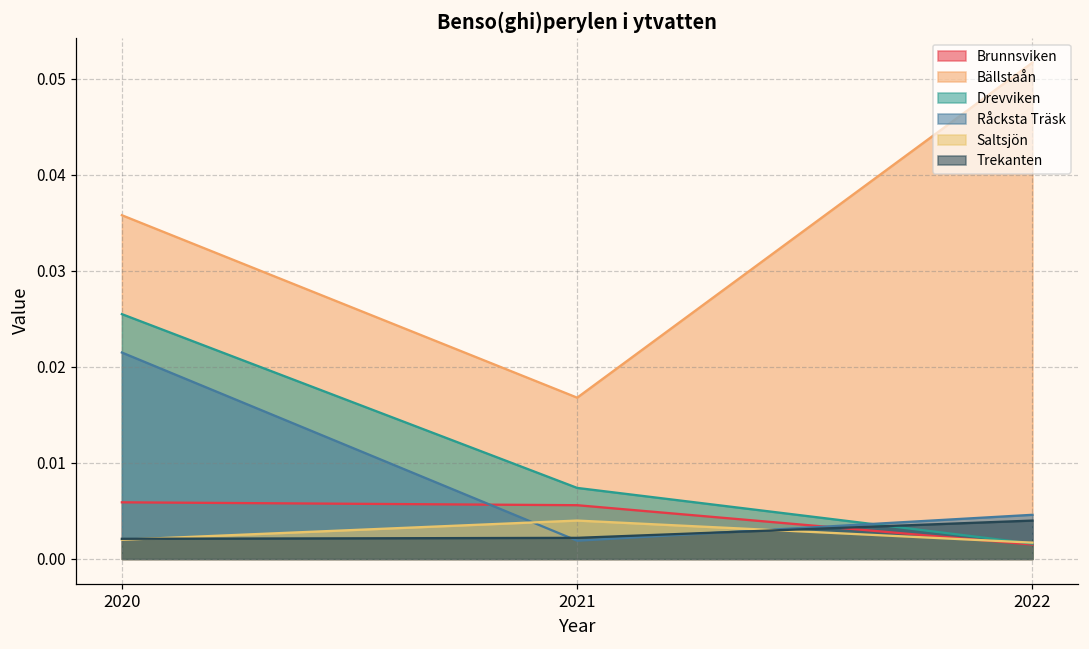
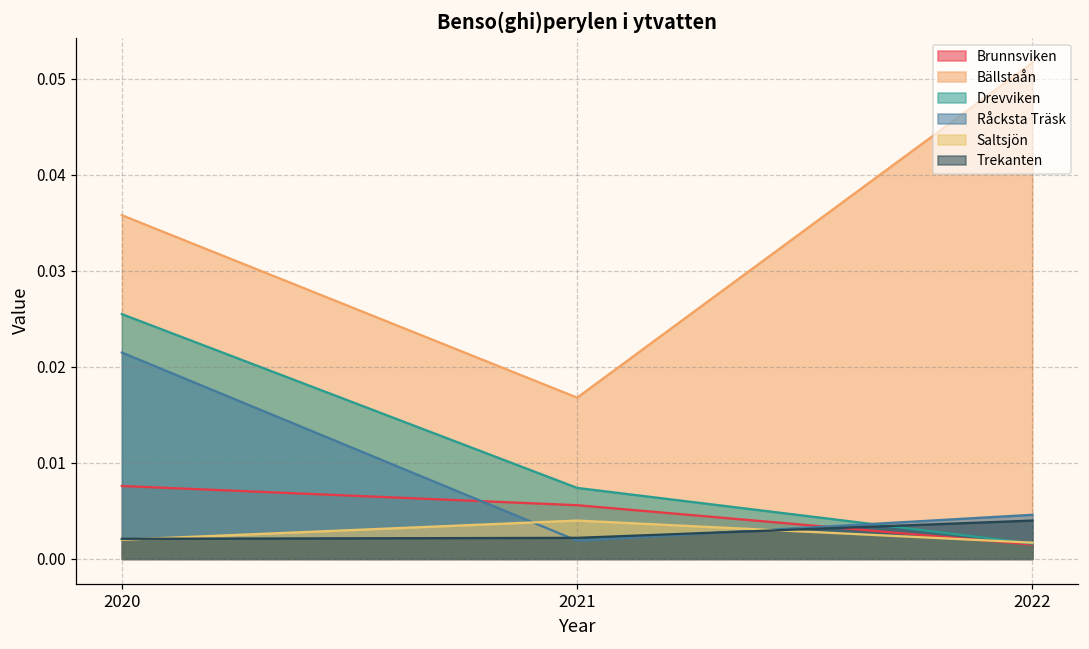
  {
    "Brunnsviken": {
-     "2020": 0.006,
+     "2020": 0.008,
      "2021": 0.006
    },
    "Trekanten": {
      "2021": 0.002,
      "2022": 0.004
    }
  }
